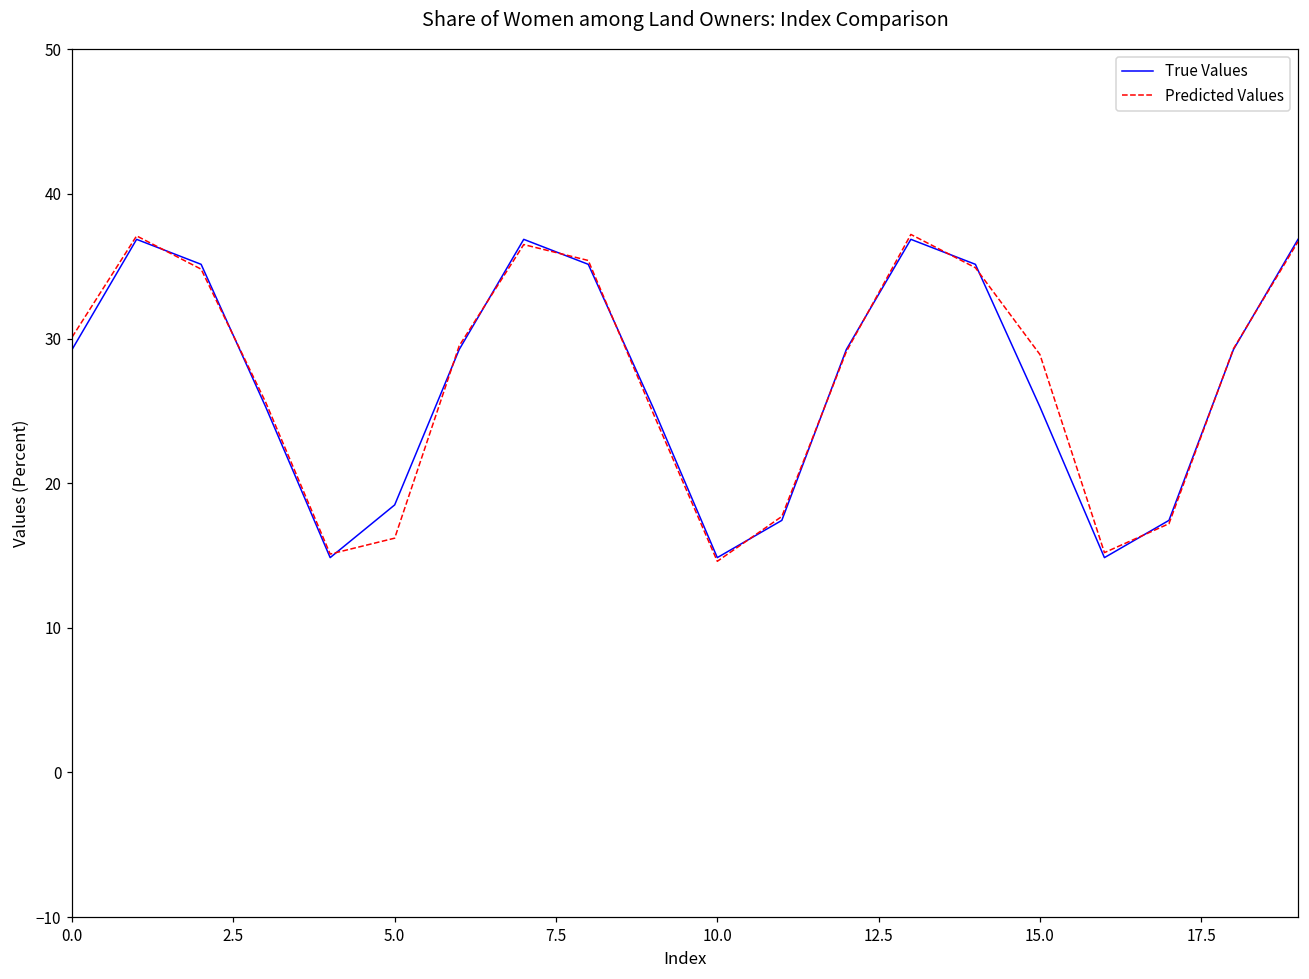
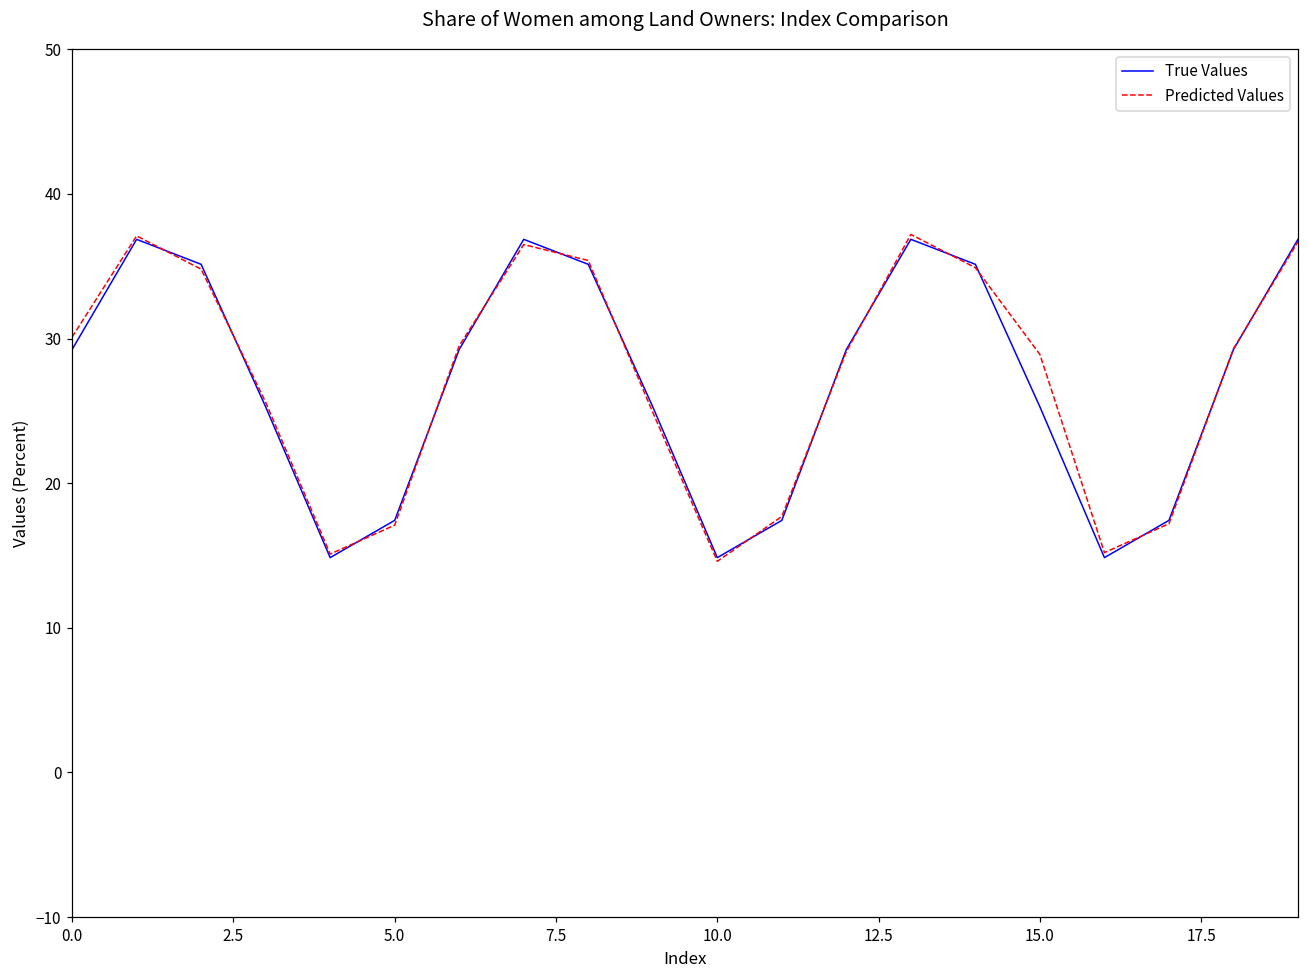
  {
    "True Values": {
      "0.0": 29.2,
-     "5.0": 18.5,
+     "5.0": 17.4,
      "10.0": 14.9,
      "15.0": 25.3
    },
    "Predicted Values": {
      "0.0": 30.1,
-     "5.0": 16.2,
+     "5.0": 17.1,
      "10.0": 14.6,
      "15.0": 28.9
    }
  }
